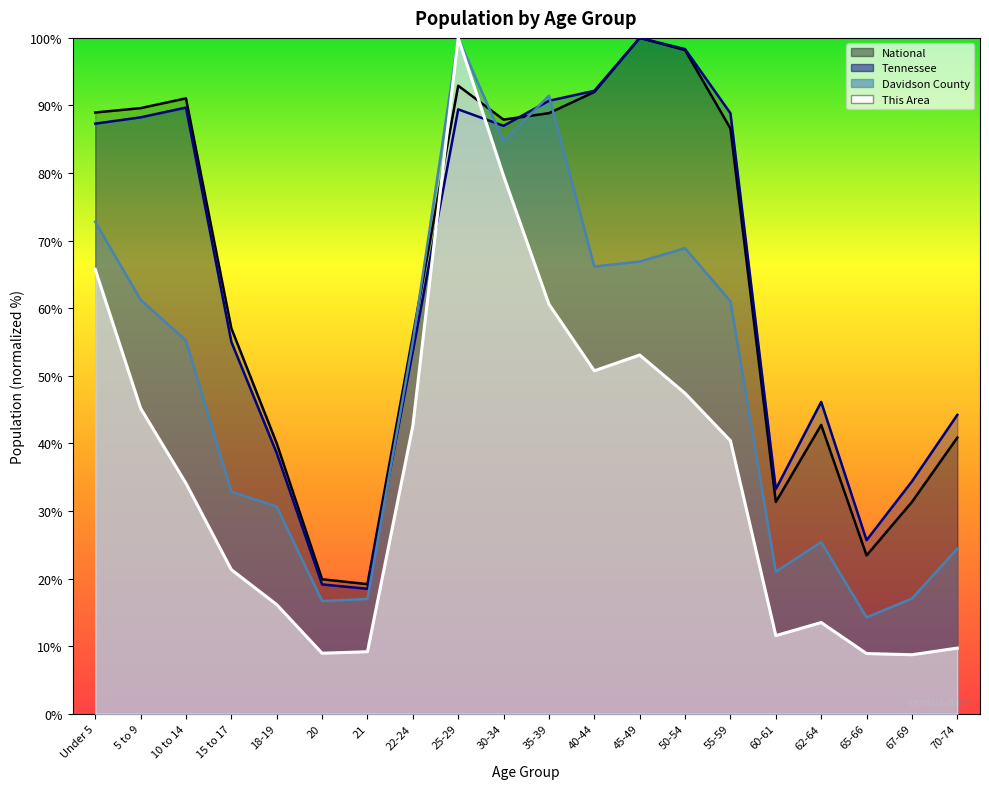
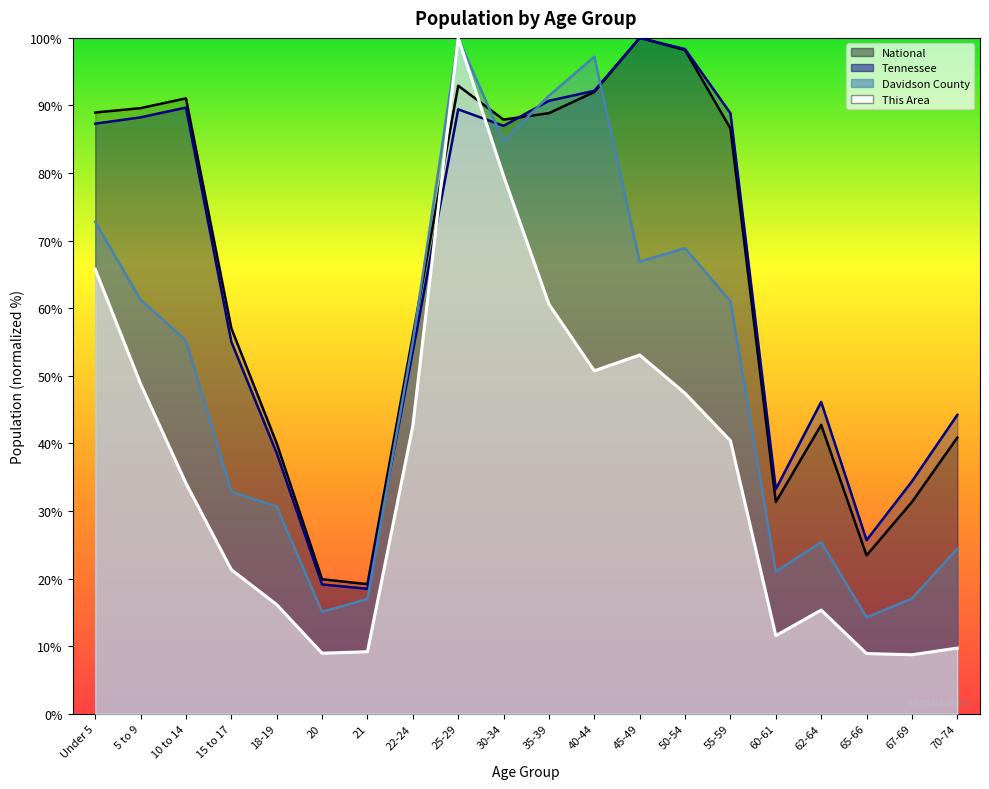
  {
    "Davidson County": {
      "Under 5": "73%",
      "5 to 9": "61%",
      "10 to 14": "55%",
      "15 to 17": "33%",
      "18-19": "31%",
-     "20": "17%",
+     "20": "15%",
      "21": "17%",
      "22-24": "55%",
      "30-34": "85%",
      "35-39": "91%",
-     "40-44": "66%",
+     "40-44": "97%",
      "45-49": "67%",
      "50-54": "69%",
      "55-59": "61%",
      "60-61": "21%",
      "62-64": "25%",
      "65-66": "14%",
      "67-69": "17%",
      "70-74": "24%"
    },
    "This Area": {
      "Under 5": "66%",
-     "5 to 9": "45%",
+     "5 to 9": "49%",
      "10 to 14": "34%",
      "15 to 17": "21%",
      "18-19": "16%",
      "20": "9%",
      "21": "9%",
      "22-24": "43%",
      "30-34": "80%",
      "35-39": "61%",
      "40-44": "51%",
      "45-49": "53%",
      "50-54": "47%",
      "55-59": "40%",
      "60-61": "12%",
-     "62-64": "13%",
+     "62-64": "15%",
      "65-66": "9%",
      "67-69": "9%",
      "70-74": "10%"
    }
  }
